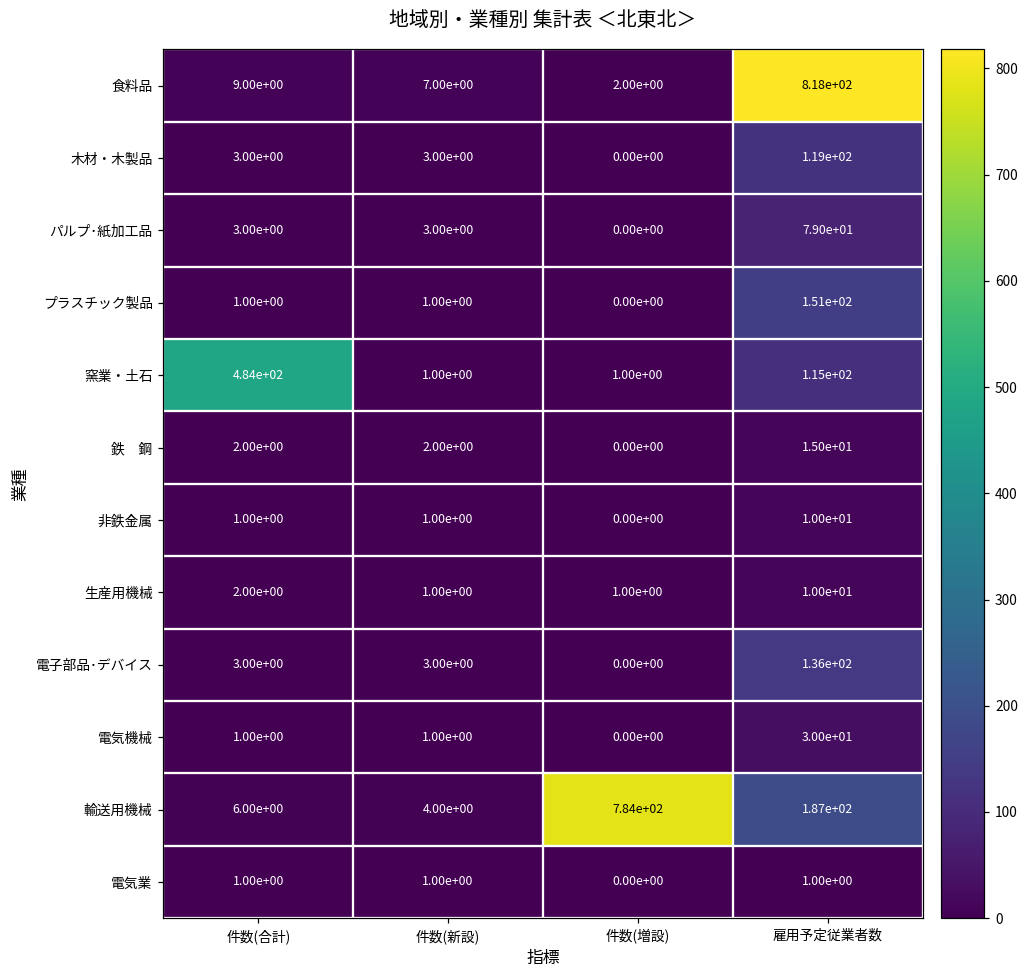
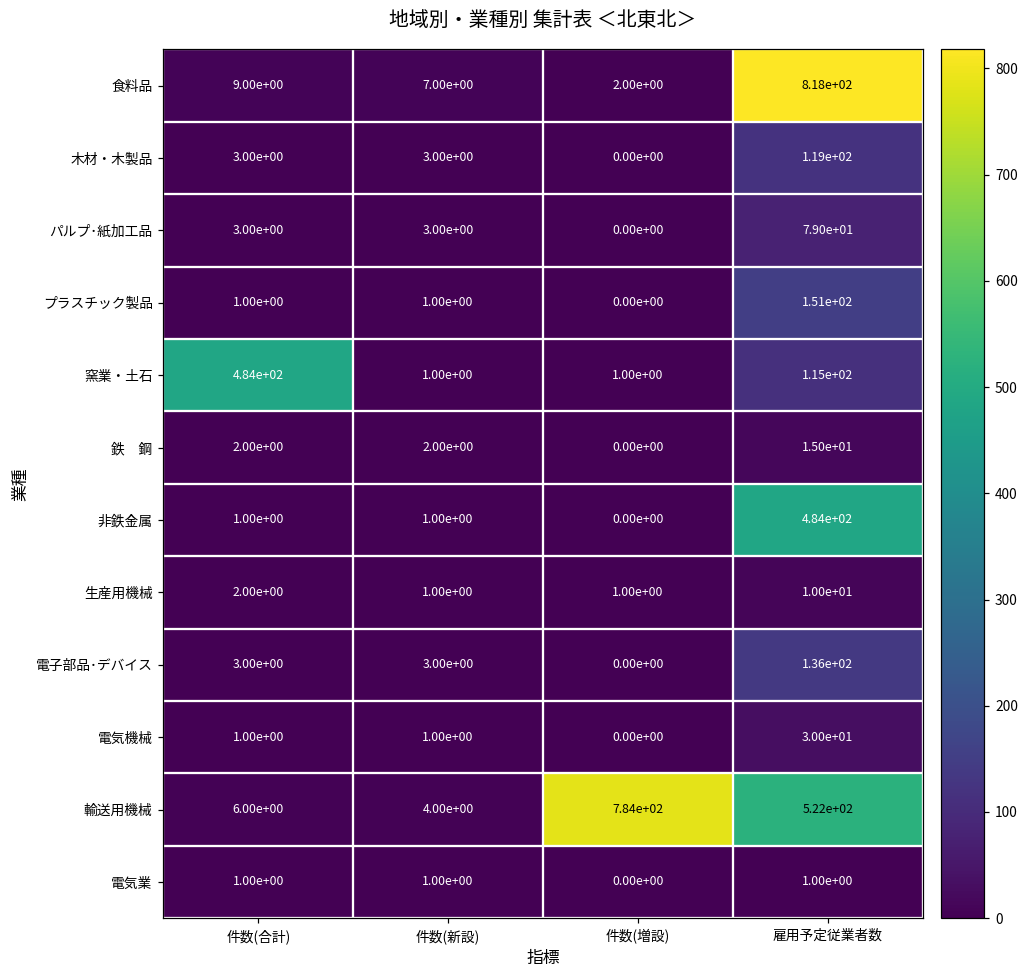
  {
    "食料品": {
      "件数(合計)": "9.00e+00",
      "件数(新設)": "7.00e+00",
      "件数(増設)": "2.00e+00",
      "雇用予定従業者数": "8.18e+02"
    },
    "木材・木製品": {
      "件数(合計)": "3.00e+00",
      "件数(新設)": "3.00e+00",
      "件数(増設)": "0.00e+00",
      "雇用予定従業者数": "1.19e+02"
    },
    "パルプ･紙加工品": {
      "件数(合計)": "3.00e+00",
      "件数(新設)": "3.00e+00",
      "件数(増設)": "0.00e+00",
      "雇用予定従業者数": "7.90e+01"
    },
    "プラスチック製品": {
      "件数(合計)": "1.00e+00",
      "件数(新設)": "1.00e+00",
      "件数(増設)": "0.00e+00",
      "雇用予定従業者数": "1.51e+02"
    },
    "窯業・土石": {
      "件数(合計)": "4.84e+02",
      "件数(新設)": "1.00e+00",
      "件数(増設)": "1.00e+00",
      "雇用予定従業者数": "1.15e+02"
    },
    "鉄 鋼": {
      "件数(合計)": "2.00e+00",
      "件数(新設)": "2.00e+00",
      "件数(増設)": "0.00e+00",
      "雇用予定従業者数": "1.50e+01"
    },
    "非鉄金属": {
      "件数(合計)": "1.00e+00",
      "件数(新設)": "1.00e+00",
      "件数(増設)": "0.00e+00",
-     "雇用予定従業者数": "1.00e+01"
+     "雇用予定従業者数": "4.84e+02"
    },
    "生産用機械": {
      "件数(合計)": "2.00e+00",
      "件数(新設)": "1.00e+00",
      "件数(増設)": "1.00e+00",
      "雇用予定従業者数": "1.00e+01"
    },
    "電子部品･デバイス": {
      "件数(合計)": "3.00e+00",
      "件数(新設)": "3.00e+00",
      "件数(増設)": "0.00e+00",
      "雇用予定従業者数": "1.36e+02"
    },
    "電気機械": {
      "件数(合計)": "1.00e+00",
      "件数(新設)": "1.00e+00",
      "件数(増設)": "0.00e+00",
      "雇用予定従業者数": "3.00e+01"
    },
    "輸送用機械": {
      "件数(合計)": "6.00e+00",
      "件数(新設)": "4.00e+00",
      "件数(増設)": "7.84e+02",
-     "雇用予定従業者数": "1.87e+02"
+     "雇用予定従業者数": "5.22e+02"
    },
    "電気業": {
      "件数(合計)": "1.00e+00",
      "件数(新設)": "1.00e+00",
      "件数(増設)": "0.00e+00",
      "雇用予定従業者数": "1.00e+00"
    }
  }
